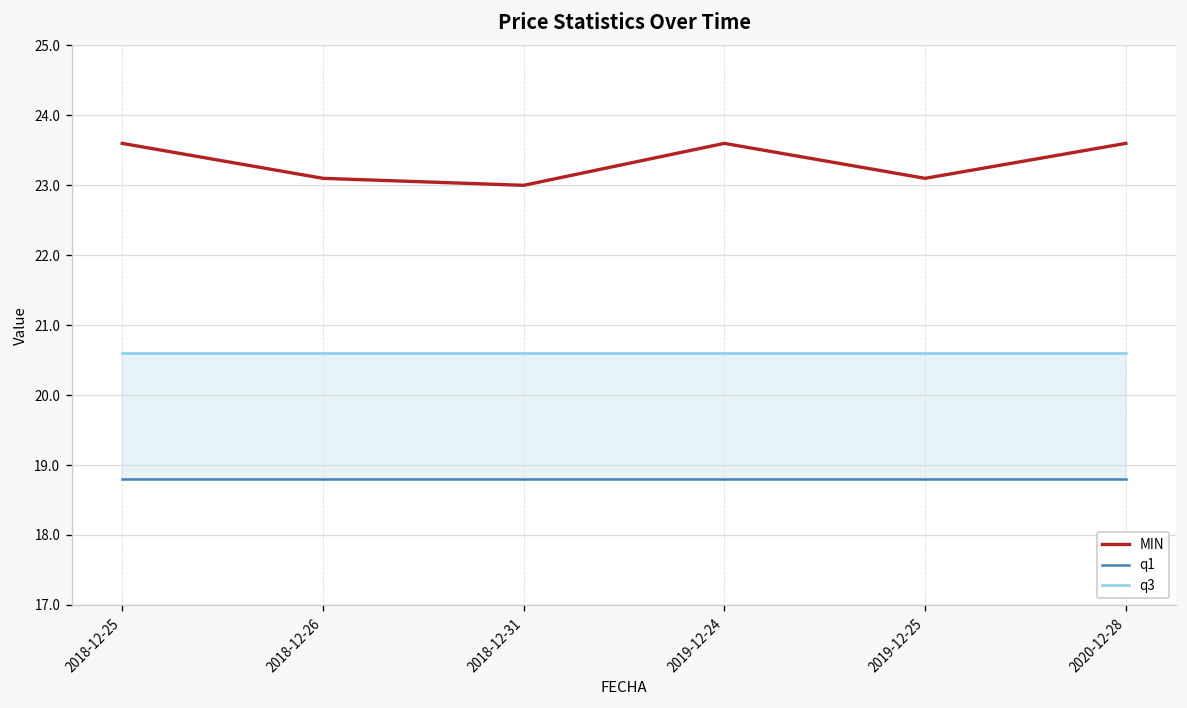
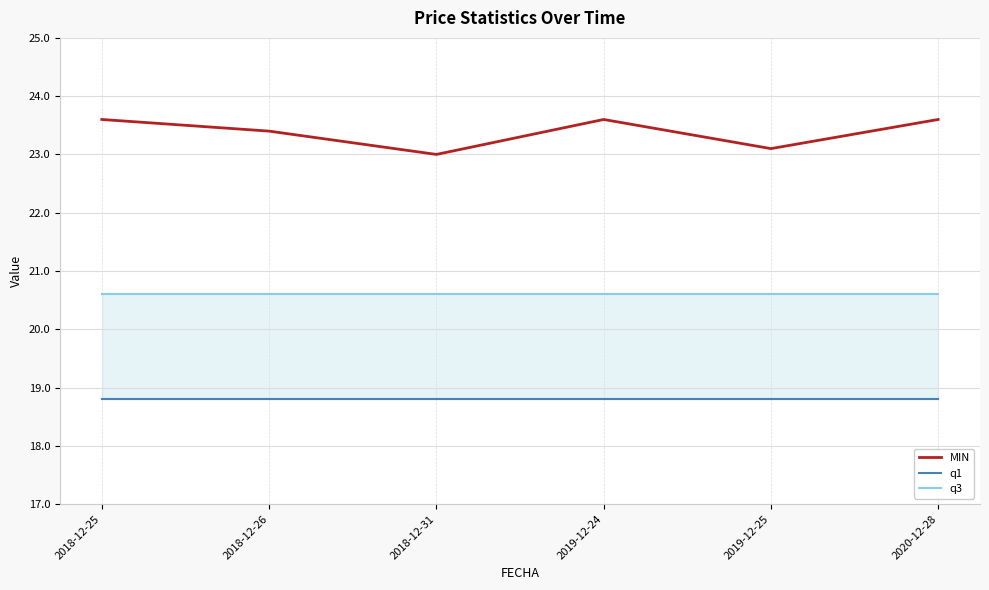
  {
    "MIN": {
      "2018-12-25": 23.6,
-     "2018-12-26": 23.1,
+     "2018-12-26": 23.4,
      "2018-12-31": 23.0,
      "2019-12-24": 23.6,
      "2019-12-25": 23.1,
      "2020-12-28": 23.6
    },
    "q1": {
      "2018-12-25": 18.8,
      "2018-12-26": 18.8,
      "2018-12-31": 18.8,
      "2019-12-24": 18.8,
      "2019-12-25": 18.8,
      "2020-12-28": 18.8
    },
    "q3": {
      "2018-12-25": 20.6,
      "2018-12-26": 20.6,
      "2018-12-31": 20.6,
      "2019-12-24": 20.6,
      "2019-12-25": 20.6,
      "2020-12-28": 20.6
    }
  }
